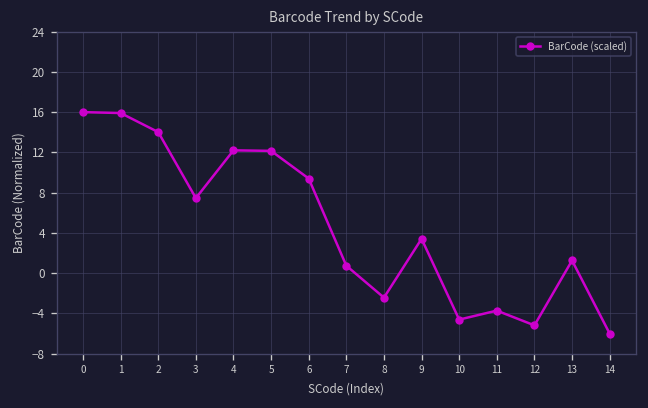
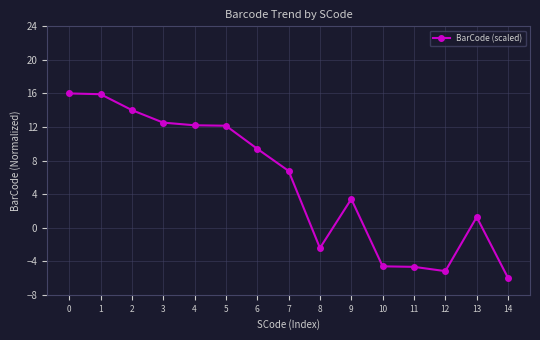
  {
    "0": 16,
    "1": 16,
    "2": 14,
-   "3": 7,
+   "3": 13,
    "4": 12,
    "5": 12,
    "6": 9,
-   "7": 1,
+   "7": 7,
    "8": -2,
    "9": 3,
    "10": -5,
-   "11": -4,
+   "11": -5,
    "12": -5,
    "13": 1,
    "14": -6
  }
